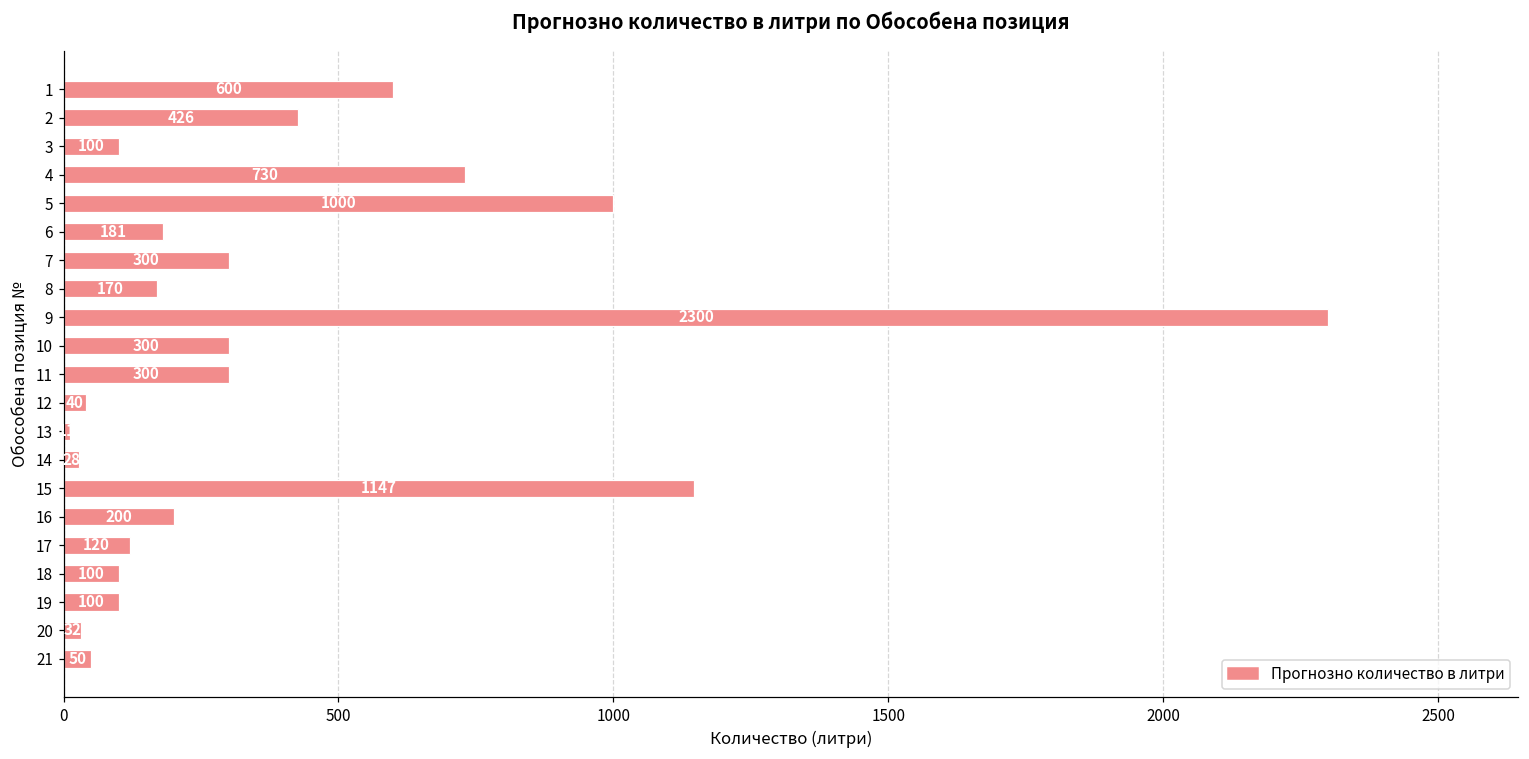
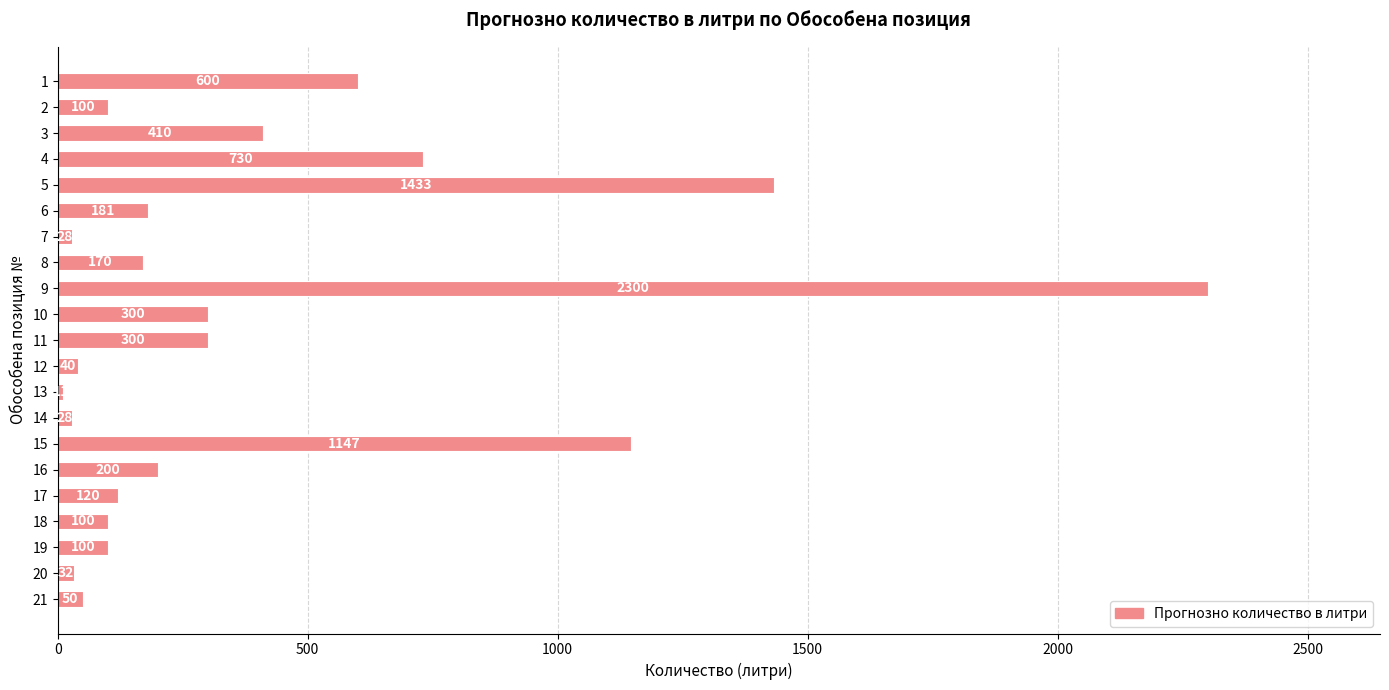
  {
    "1": 600,
-   "2": 426,
-   "3": 100,
+   "2": 100,
+   "3": 410,
    "4": 730,
-   "5": 1000,
+   "5": 1433,
    "6": 181,
-   "7": 300,
+   "7": 28,
    "8": 170,
    "9": 2300,
    "10": 300,
    "11": 300,
    "12": 40,
    "14": 28,
    "15": 1147,
    "16": 200,
    "17": 120,
    "18": 100,
    "19": 100,
    "20": 32,
    "21": 50
  }
